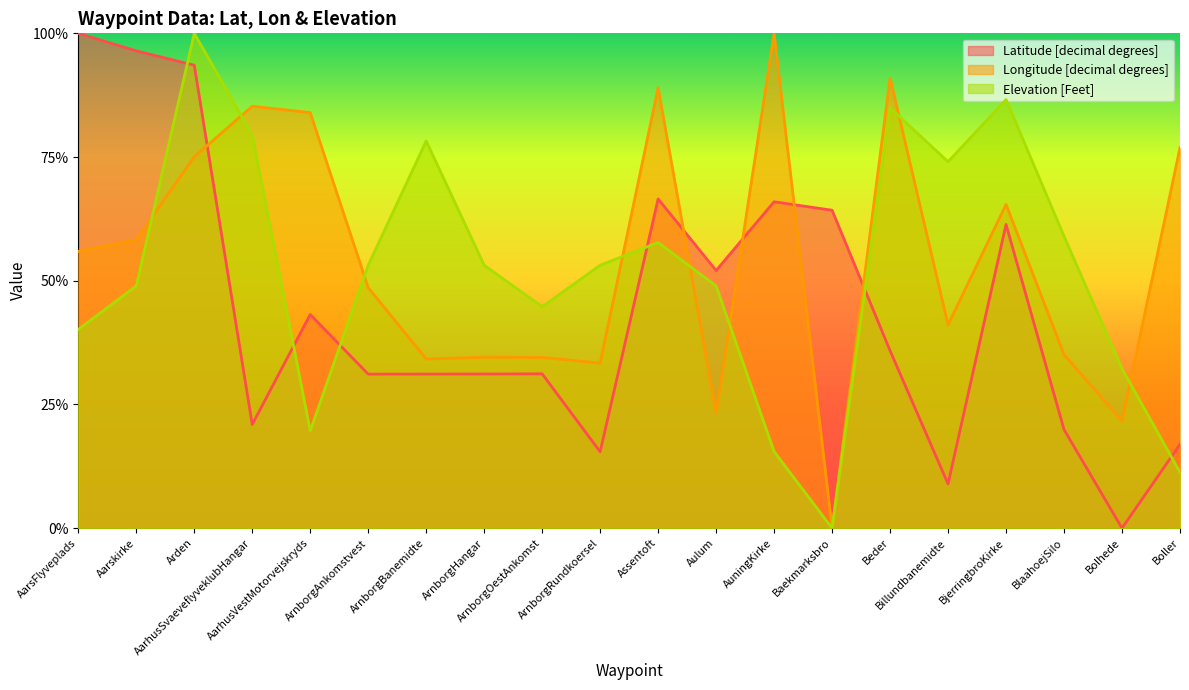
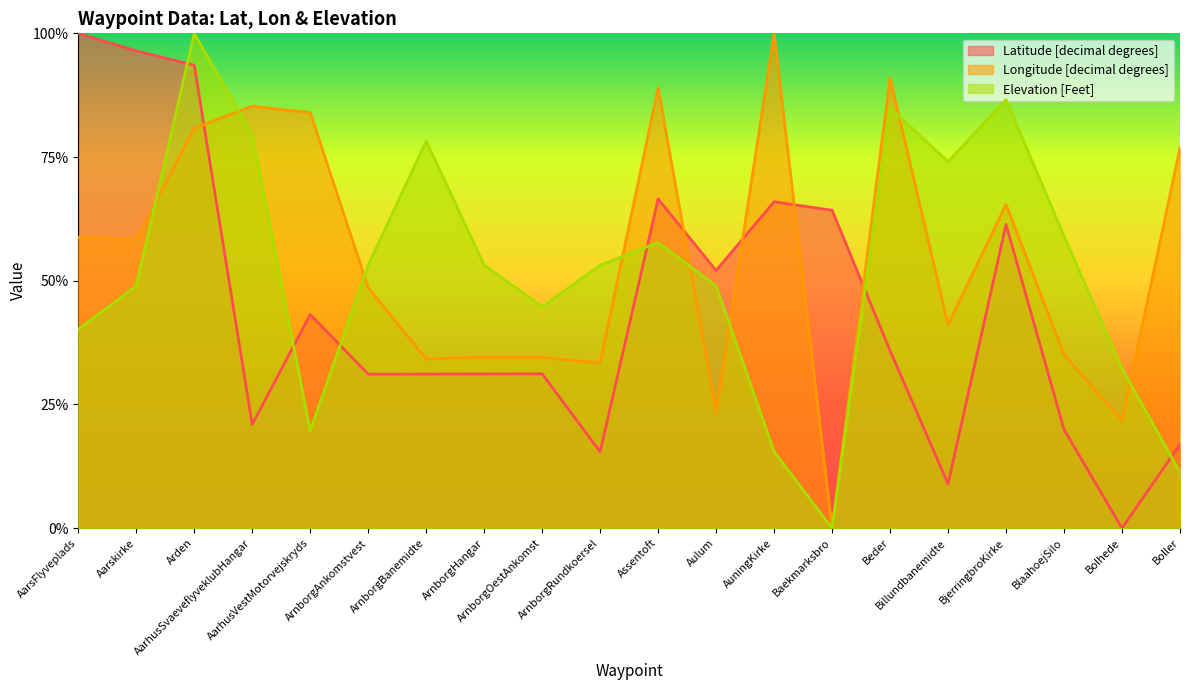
  {
    "Latitude [decimal degrees]": {
      "AarsFlyveplads": "100%",
      "Aarskirke": "96%",
      "Arden": "94%",
      "AarhusSvaeveflyveklubHangar": "21%",
      "AarhusVestMotorvejskryds": "43%",
      "ArnborgAnkomstvest": "31%",
      "ArnborgBanemidte": "31%",
      "ArnborgHangar": "31%",
      "ArnborgOestAnkomst": "31%",
      "ArnborgRundkoersel": "15%",
      "Assentoft": "67%",
      "Aulum": "52%",
      "AuningKirke": "66%",
      "Baekmarksbro": "64%",
      "Beder": "36%",
      "Billundbanemidte": "9%",
      "BjerringbroKirke": "61%",
      "BlaahoejSilo": "20%",
      "Bolhede": "0%",
      "Boller": "17%"
    },
    "Longitude [decimal degrees]": {
-     "AarsFlyveplads": "56%",
+     "AarsFlyveplads": "59%",
      "Aarskirke": "58%",
-     "Arden": "75%",
+     "Arden": "81%",
      "AarhusSvaeveflyveklubHangar": "85%",
      "AarhusVestMotorvejskryds": "84%",
      "ArnborgAnkomstvest": "49%",
      "ArnborgBanemidte": "34%",
      "ArnborgHangar": "35%",
      "ArnborgOestAnkomst": "35%",
      "ArnborgRundkoersel": "33%",
      "Assentoft": "89%",
      "Aulum": "23%",
      "AuningKirke": "100%",
      "Beder": "91%",
      "Billundbanemidte": "41%",
      "BjerringbroKirke": "65%",
      "BlaahoejSilo": "35%",
      "Bolhede": "22%",
      "Boller": "77%"
    },
    "Elevation [Feet]": {
      "AarsFlyveplads": "40%",
      "Aarskirke": "49%",
      "Arden": "100%",
      "AarhusSvaeveflyveklubHangar": "79%",
      "AarhusVestMotorvejskryds": "20%",
      "ArnborgAnkomstvest": "53%",
      "ArnborgBanemidte": "78%",
      "ArnborgHangar": "53%",
      "ArnborgOestAnkomst": "45%",
      "ArnborgRundkoersel": "53%",
      "Assentoft": "58%",
      "Aulum": "49%",
      "AuningKirke": "15%",
      "Beder": "85%",
      "Billundbanemidte": "74%",
      "BlaahoejSilo": "59%",
      "Bolhede": "32%",
      "Boller": "11%"
    }
  }
